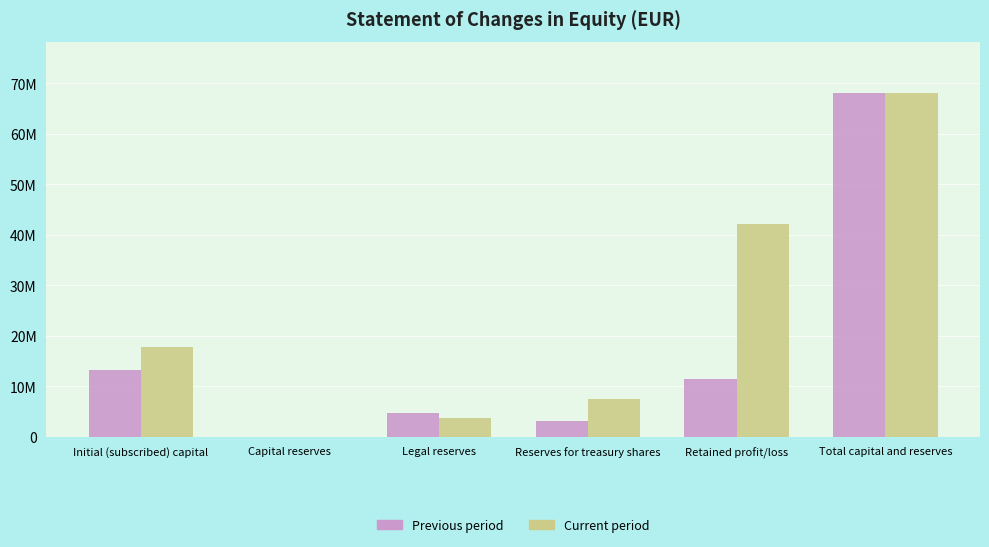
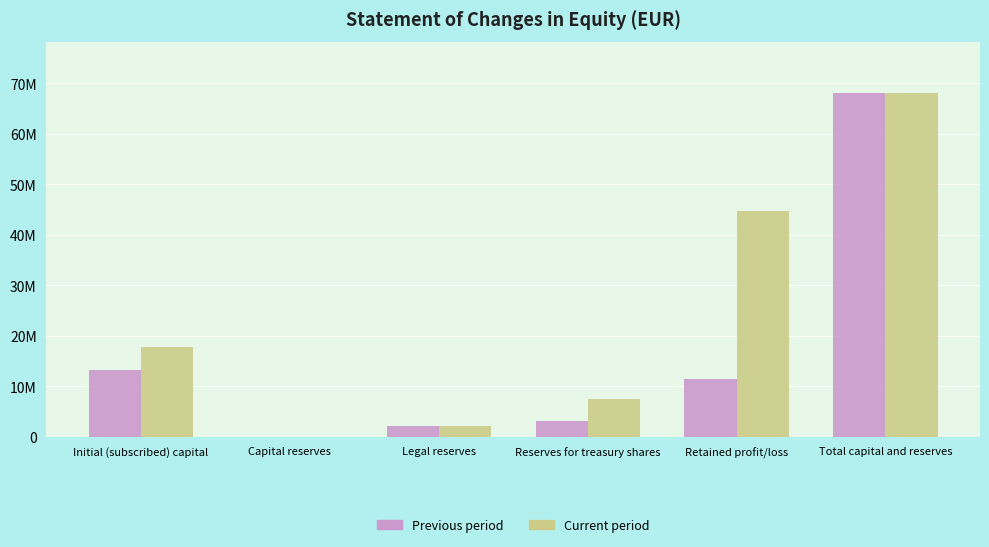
  {
    "Previous period": {
      "Initial (subscribed) capital": 13000000,
      "Capital reserves": 0,
-     "Legal reserves": 5000000,
+     "Legal reserves": 2000000,
      "Reserves for treasury shares": 3000000,
      "Retained profit/loss": 11000000,
      "Total capital and reserves": 68000000
    },
    "Current period": {
      "Initial (subscribed) capital": 18000000,
      "Capital reserves": 0,
-     "Legal reserves": 4000000,
+     "Legal reserves": 2000000,
      "Reserves for treasury shares": 7000000,
-     "Retained profit/loss": 42000000,
+     "Retained profit/loss": 45000000,
      "Total capital and reserves": 68000000
    }
  }
